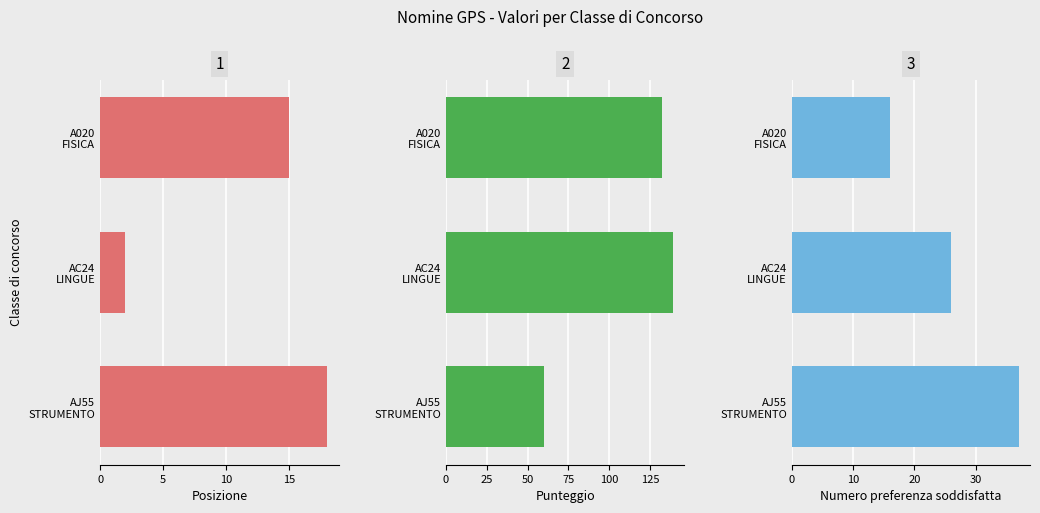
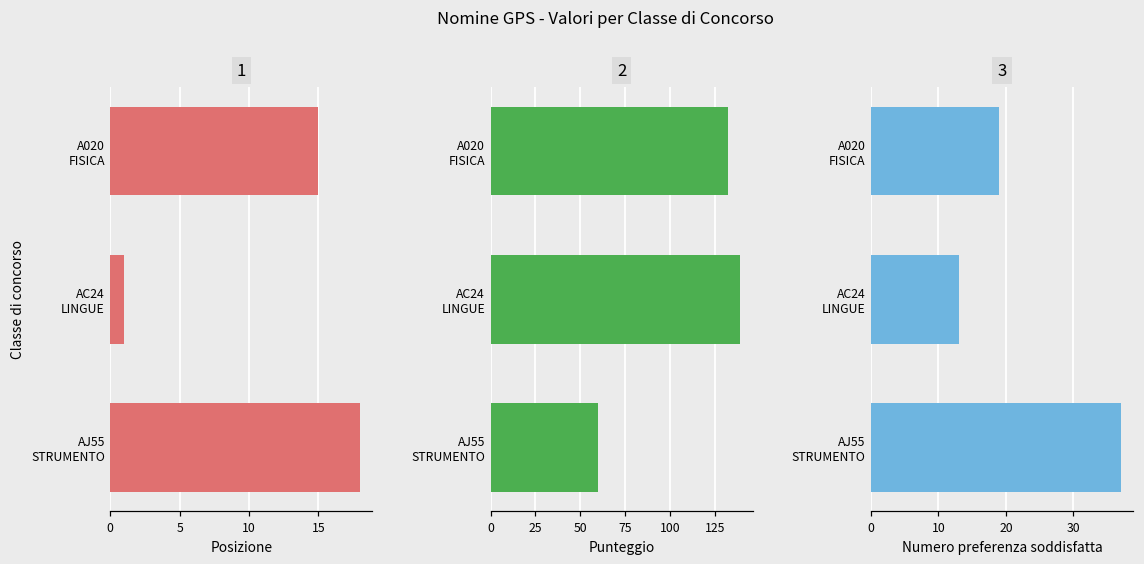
  {
    "1": {
      "A020 FISICA": 15,
-     "AC24 LINGUE": 2,
+     "AC24 LINGUE": 1,
      "AJ55 STRUMENTO": 18
    },
    "2": {
      "A020 FISICA": 132,
      "AC24 LINGUE": 139,
      "AJ55 STRUMENTO": 60
    },
    "3": {
-     "A020 FISICA": 16,
-     "AC24 LINGUE": 26,
+     "A020 FISICA": 19,
+     "AC24 LINGUE": 13,
      "AJ55 STRUMENTO": 37
    }
  }
